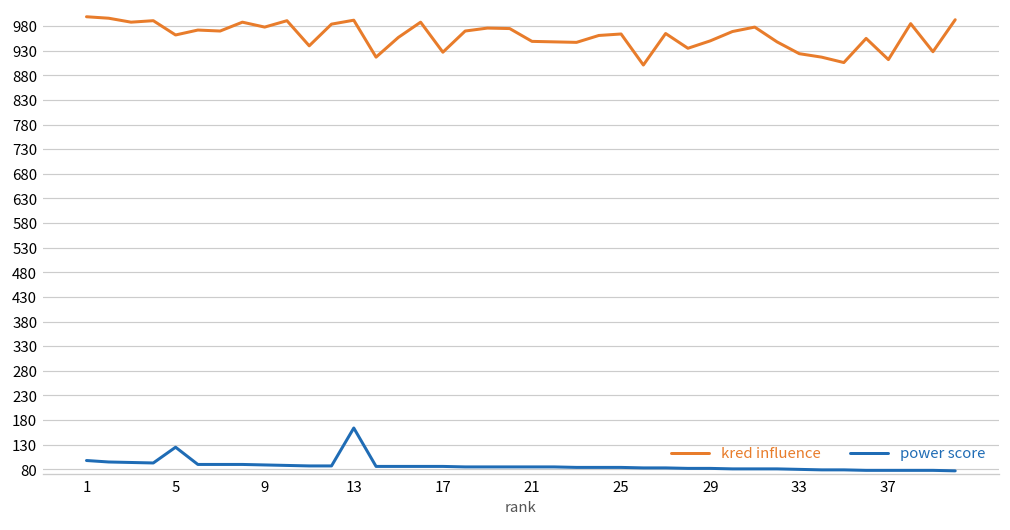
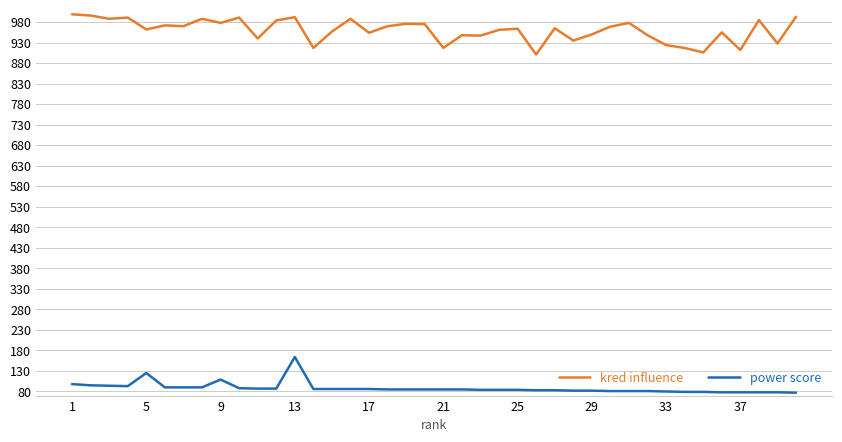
  {
    "kred influence": {
      "1": 1000,
      "5": 960,
      "9": 980,
      "13": 990,
-     "17": 930,
-     "21": 950,
+     "17": 950,
+     "21": 920,
      "25": 960,
      "29": 950,
      "33": 920,
      "37": 910
    },
    "power score": {
      "1": 100,
      "5": 130,
-     "9": 90,
+     "9": 110,
      "13": 160,
      "17": 90,
      "21": 90,
      "25": 80,
      "29": 80,
      "33": 80,
      "37": 80
    }
  }
